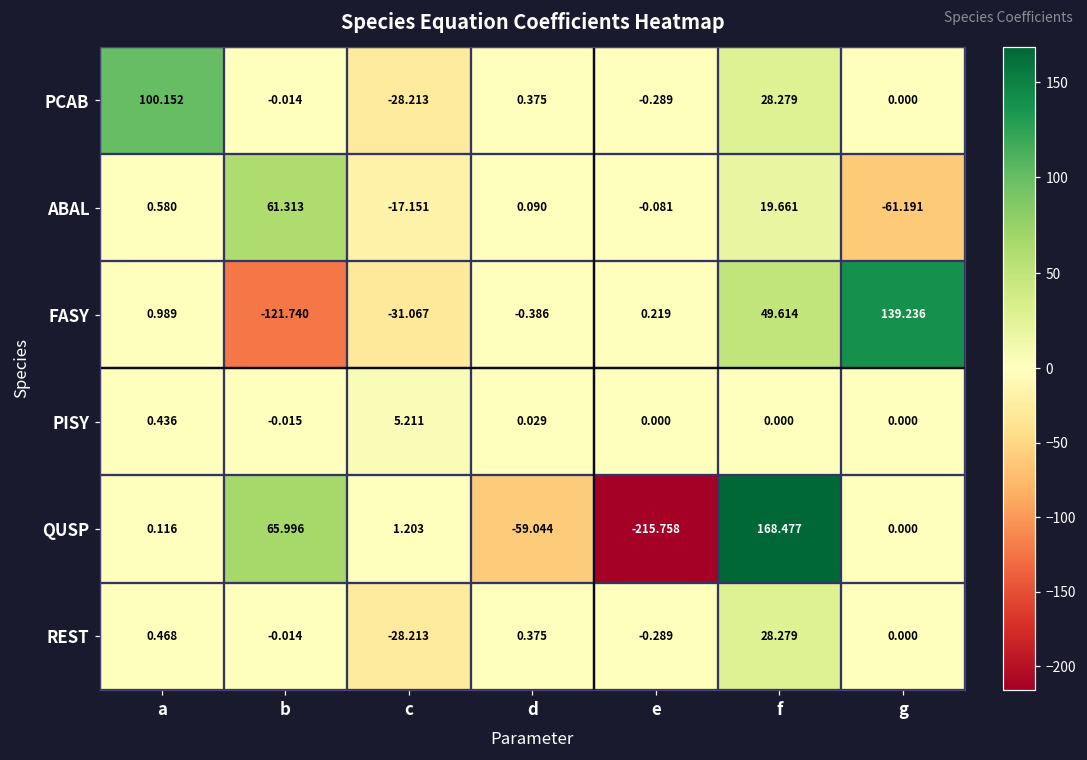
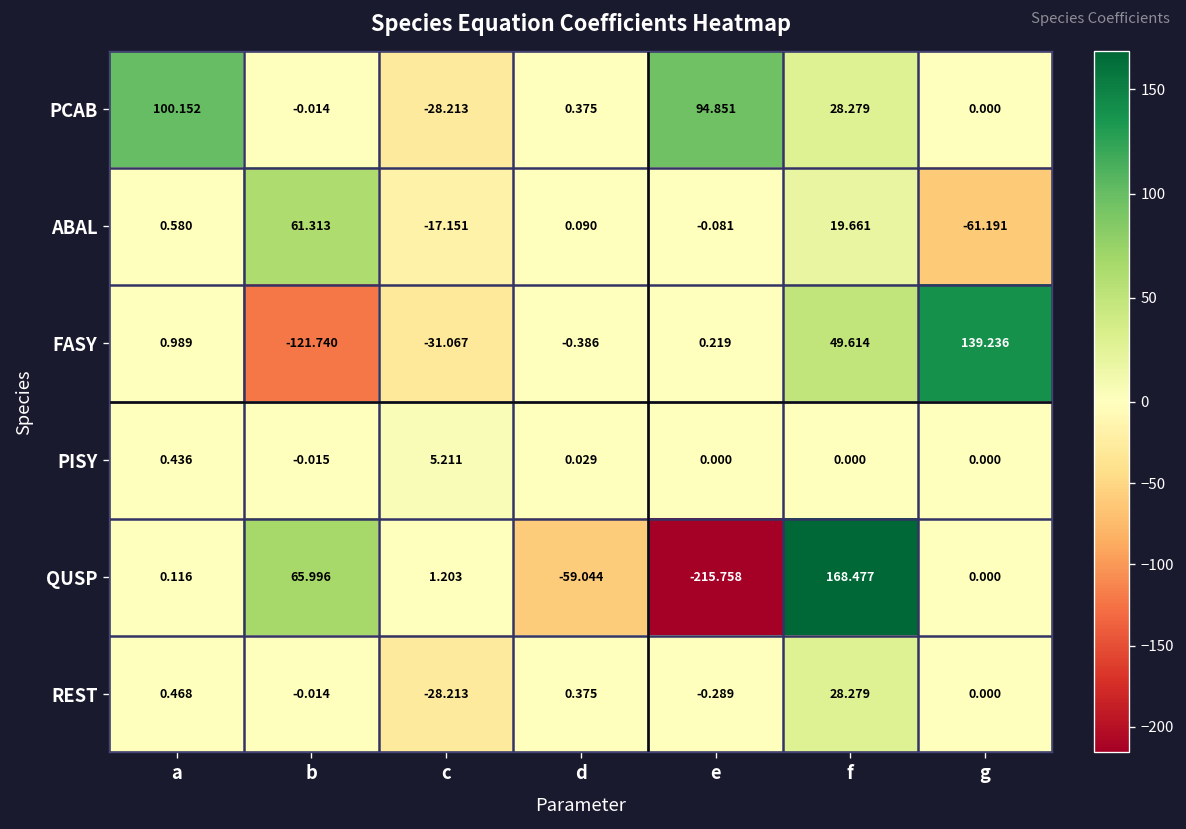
  {
    "PCAB": {
      "a": 100.152,
      "b": -0.014,
      "c": -28.213,
      "d": 0.375,
-     "e": -0.289,
+     "e": 94.851,
      "f": 28.279,
      "g": 0.000
    },
    "ABAL": {
      "a": 0.580,
      "b": 61.313,
      "c": -17.151,
      "d": 0.090,
      "e": -0.081,
      "f": 19.661,
      "g": -61.191
    },
    "FASY": {
      "a": 0.989,
      "b": -121.740,
      "c": -31.067,
      "d": -0.386,
      "e": 0.219,
      "f": 49.614,
      "g": 139.236
    },
    "PISY": {
      "a": 0.436,
      "b": -0.015,
      "c": 5.211,
      "d": 0.029,
      "e": 0.000,
      "f": 0.000,
      "g": 0.000
    },
    "QUSP": {
      "a": 0.116,
      "b": 65.996,
      "c": 1.203,
      "d": -59.044,
      "e": -215.758,
      "f": 168.477,
      "g": 0.000
    },
    "REST": {
      "a": 0.468,
      "b": -0.014,
      "c": -28.213,
      "d": 0.375,
      "e": -0.289,
      "f": 28.279,
      "g": 0.000
    }
  }
